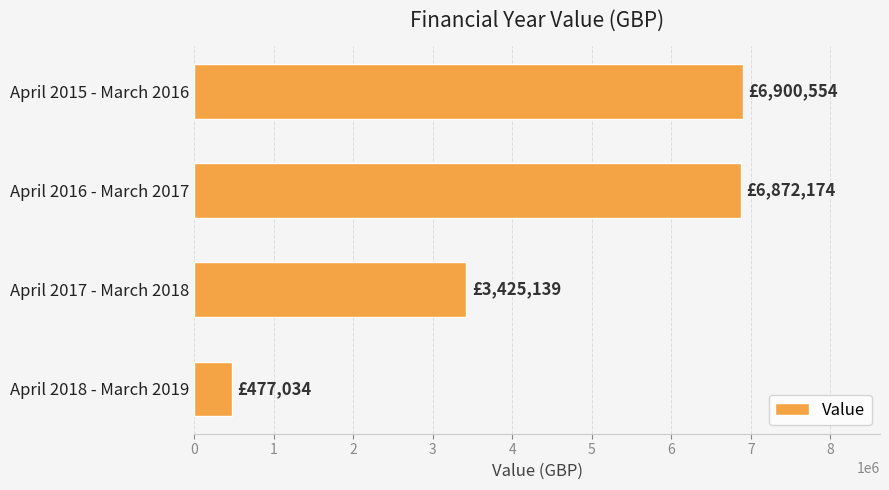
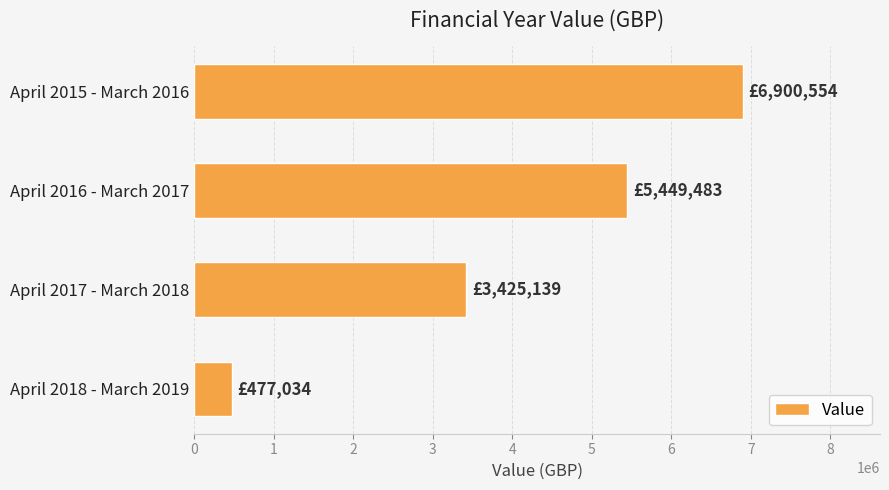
  {
    "April 2015 - March 2016": "£6,900,554",
-   "April 2016 - March 2017": "£6,872,174",
+   "April 2016 - March 2017": "£5,449,483",
    "April 2017 - March 2018": "£3,425,139",
    "April 2018 - March 2019": "£477,034"
  }
